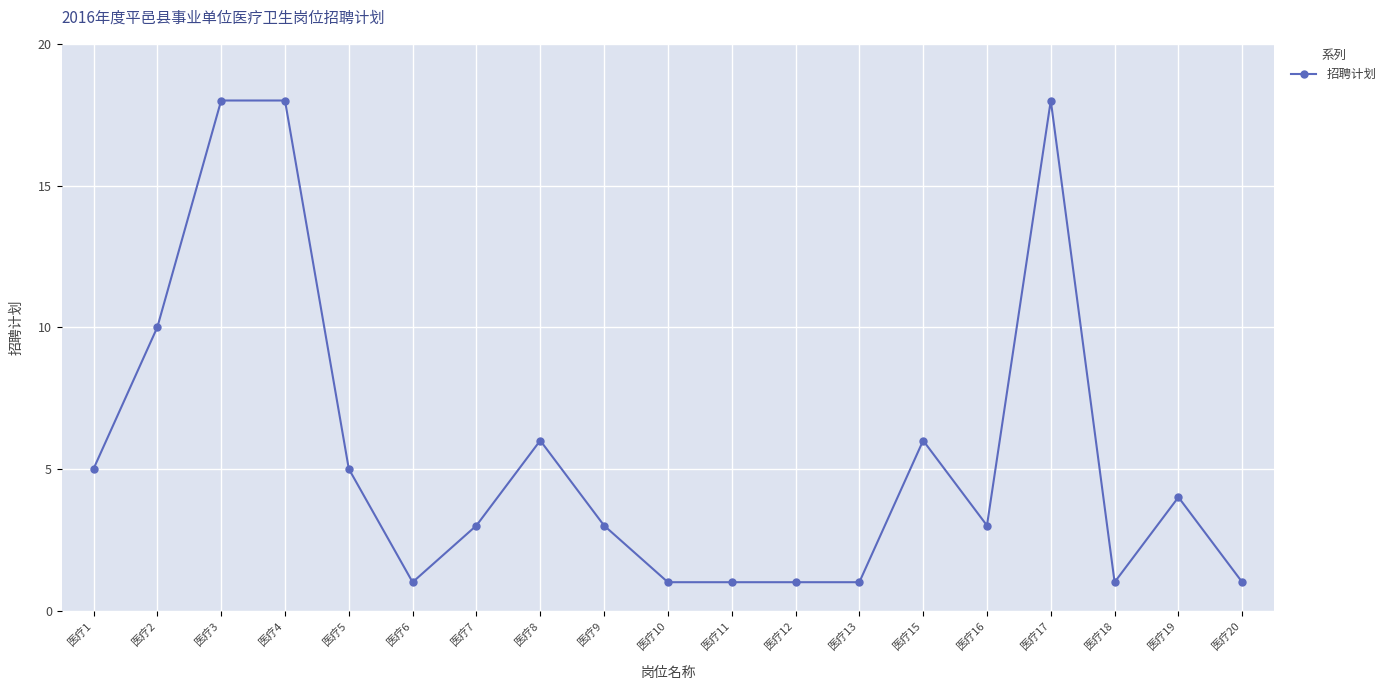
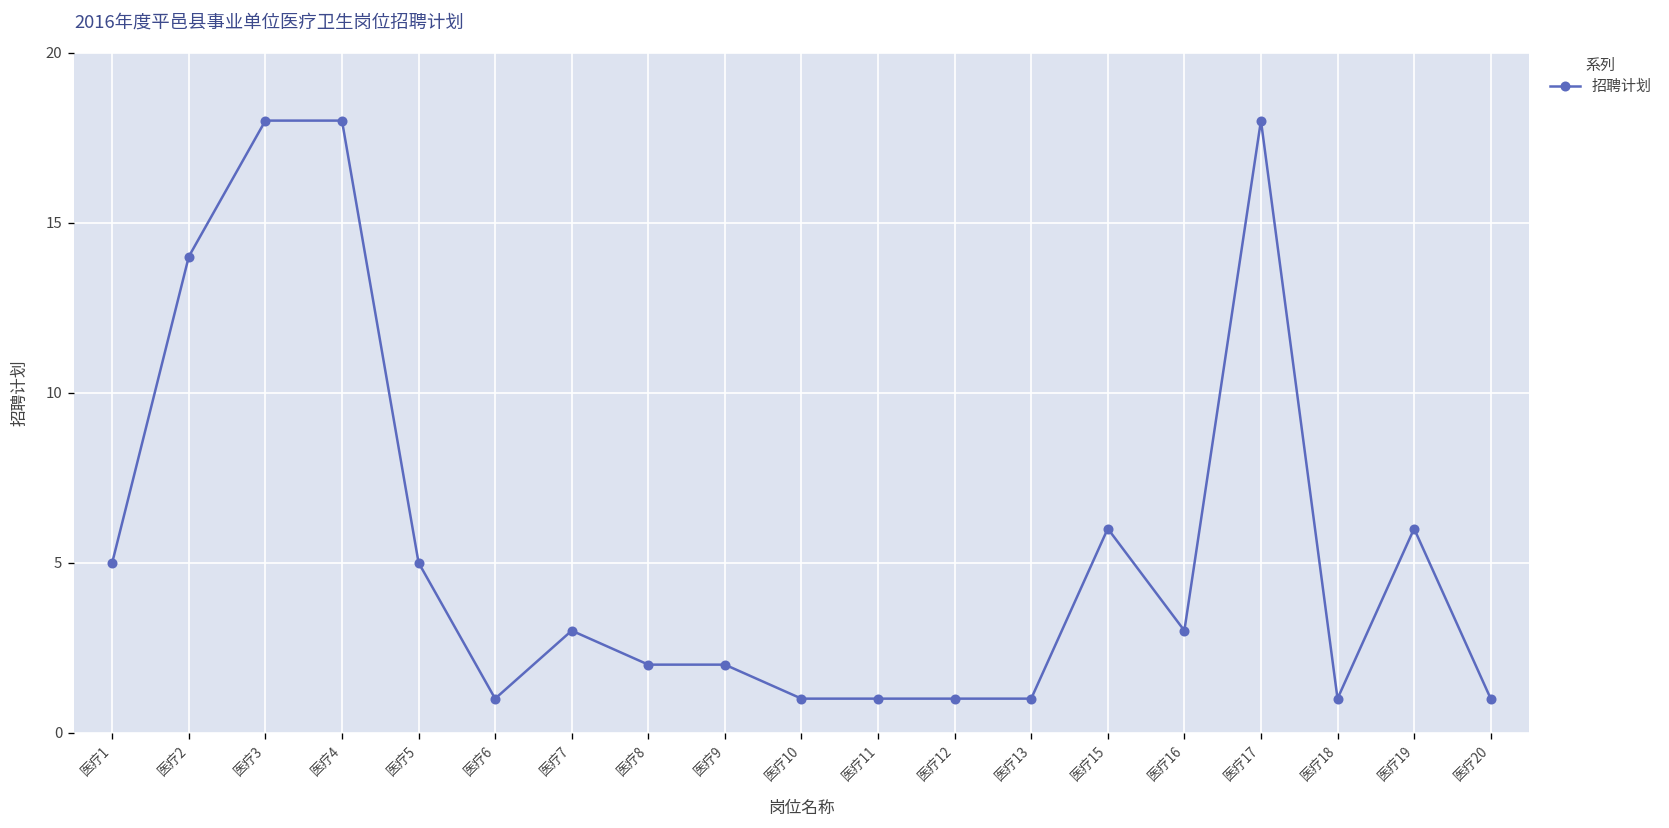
  {
    "医疗1": 5,
-   "医疗2": 10,
+   "医疗2": 14,
    "医疗3": 18,
    "医疗4": 18,
    "医疗5": 5,
    "医疗6": 1,
    "医疗7": 3,
-   "医疗8": 6,
-   "医疗9": 3,
+   "医疗8": 2,
+   "医疗9": 2,
    "医疗10": 1,
    "医疗11": 1,
    "医疗12": 1,
    "医疗13": 1,
    "医疗15": 6,
    "医疗16": 3,
    "医疗17": 18,
    "医疗18": 1,
-   "医疗19": 4,
+   "医疗19": 6,
    "医疗20": 1
  }
